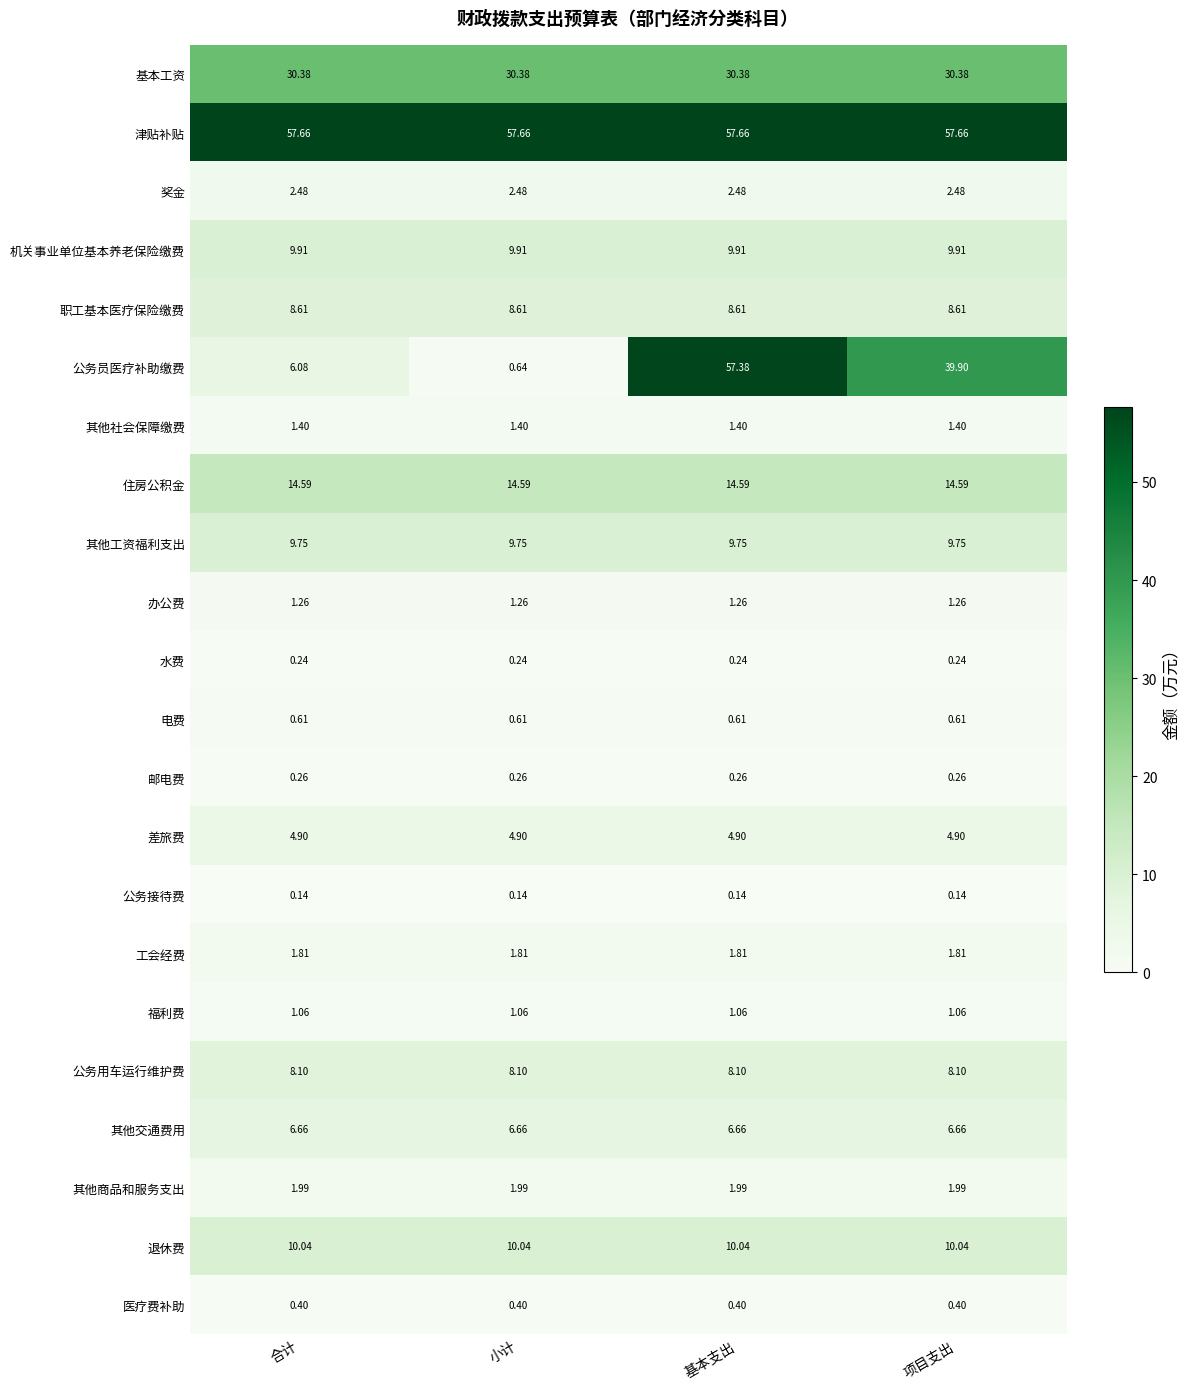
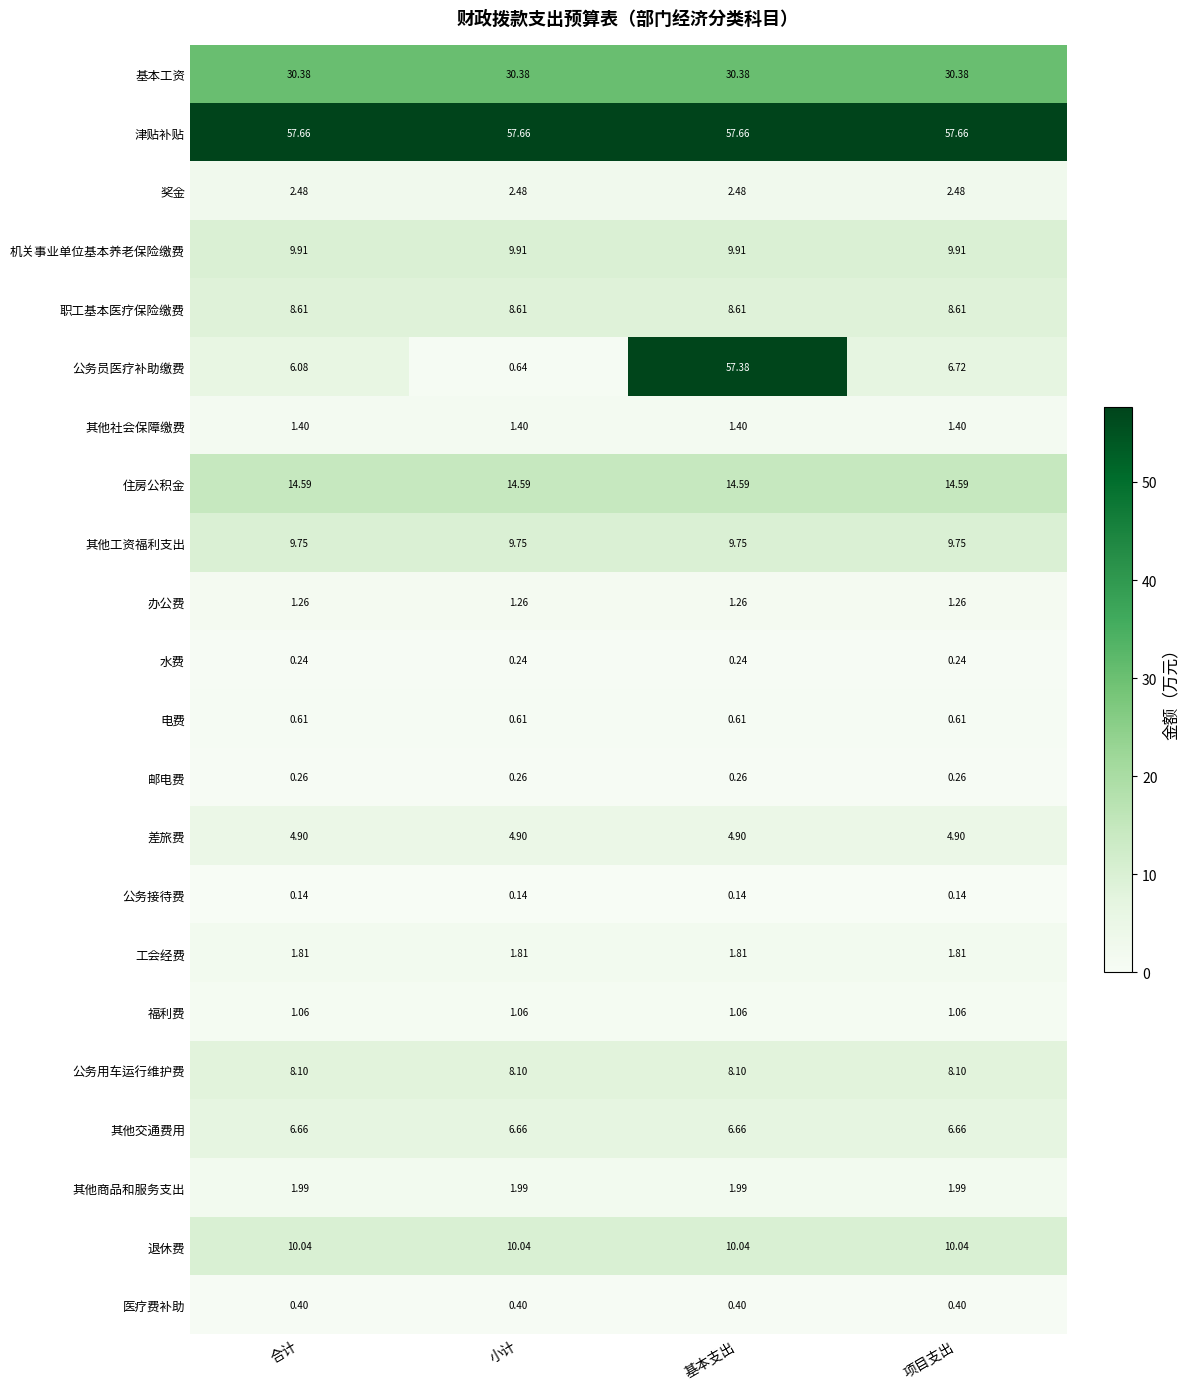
  {
    "基本工资": {
      "合计": 30.38,
      "小计": 30.38,
      "基本支出": 30.38,
      "项目支出": 30.38
    },
    "津贴补贴": {
      "合计": 57.66,
      "小计": 57.66,
      "基本支出": 57.66,
      "项目支出": 57.66
    },
    "奖金": {
      "合计": 2.48,
      "小计": 2.48,
      "基本支出": 2.48,
      "项目支出": 2.48
    },
    "机关事业单位基本养老保险缴费": {
      "合计": 9.91,
      "小计": 9.91,
      "基本支出": 9.91,
      "项目支出": 9.91
    },
    "职工基本医疗保险缴费": {
      "合计": 8.61,
      "小计": 8.61,
      "基本支出": 8.61,
      "项目支出": 8.61
    },
    "公务员医疗补助缴费": {
      "合计": 6.08,
      "小计": 0.64,
      "基本支出": 57.38,
-     "项目支出": 39.90
+     "项目支出": 6.72
    },
    "其他社会保障缴费": {
      "合计": 1.40,
      "小计": 1.40,
      "基本支出": 1.40,
      "项目支出": 1.40
    },
    "住房公积金": {
      "合计": 14.59,
      "小计": 14.59,
      "基本支出": 14.59,
      "项目支出": 14.59
    },
    "其他工资福利支出": {
      "合计": 9.75,
      "小计": 9.75,
      "基本支出": 9.75,
      "项目支出": 9.75
    },
    "办公费": {
      "合计": 1.26,
      "小计": 1.26,
      "基本支出": 1.26,
      "项目支出": 1.26
    },
    "水费": {
      "合计": 0.24,
      "小计": 0.24,
      "基本支出": 0.24,
      "项目支出": 0.24
    },
    "电费": {
      "合计": 0.61,
      "小计": 0.61,
      "基本支出": 0.61,
      "项目支出": 0.61
    },
    "邮电费": {
      "合计": 0.26,
      "小计": 0.26,
      "基本支出": 0.26,
      "项目支出": 0.26
    },
    "差旅费": {
      "合计": 4.90,
      "小计": 4.90,
      "基本支出": 4.90,
      "项目支出": 4.90
    },
    "公务接待费": {
      "合计": 0.14,
      "小计": 0.14,
      "基本支出": 0.14,
      "项目支出": 0.14
    },
    "工会经费": {
      "合计": 1.81,
      "小计": 1.81,
      "基本支出": 1.81,
      "项目支出": 1.81
    },
    "福利费": {
      "合计": 1.06,
      "小计": 1.06,
      "基本支出": 1.06,
      "项目支出": 1.06
    },
    "公务用车运行维护费": {
      "合计": 8.10,
      "小计": 8.10,
      "基本支出": 8.10,
      "项目支出": 8.10
    },
    "其他交通费用": {
      "合计": 6.66,
      "小计": 6.66,
      "基本支出": 6.66,
      "项目支出": 6.66
    },
    "其他商品和服务支出": {
      "合计": 1.99,
      "小计": 1.99,
      "基本支出": 1.99,
      "项目支出": 1.99
    },
    "退休费": {
      "合计": 10.04,
      "小计": 10.04,
      "基本支出": 10.04,
      "项目支出": 10.04
    },
    "医疗费补助": {
      "合计": 0.40,
      "小计": 0.40,
      "基本支出": 0.40,
      "项目支出": 0.40
    }
  }
